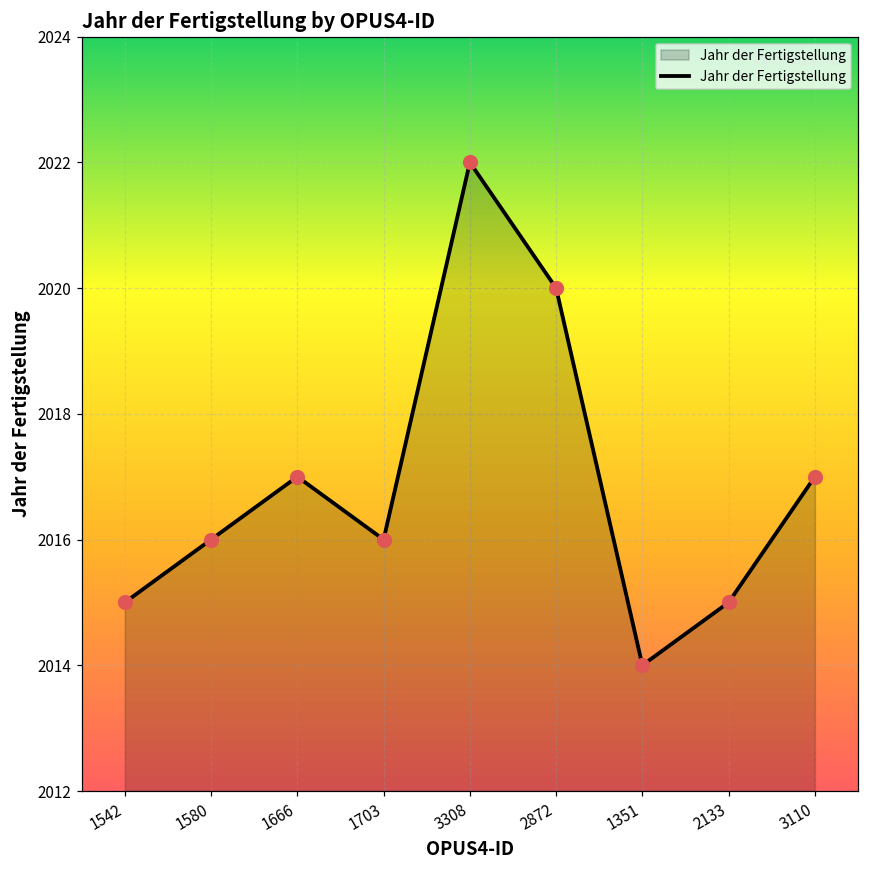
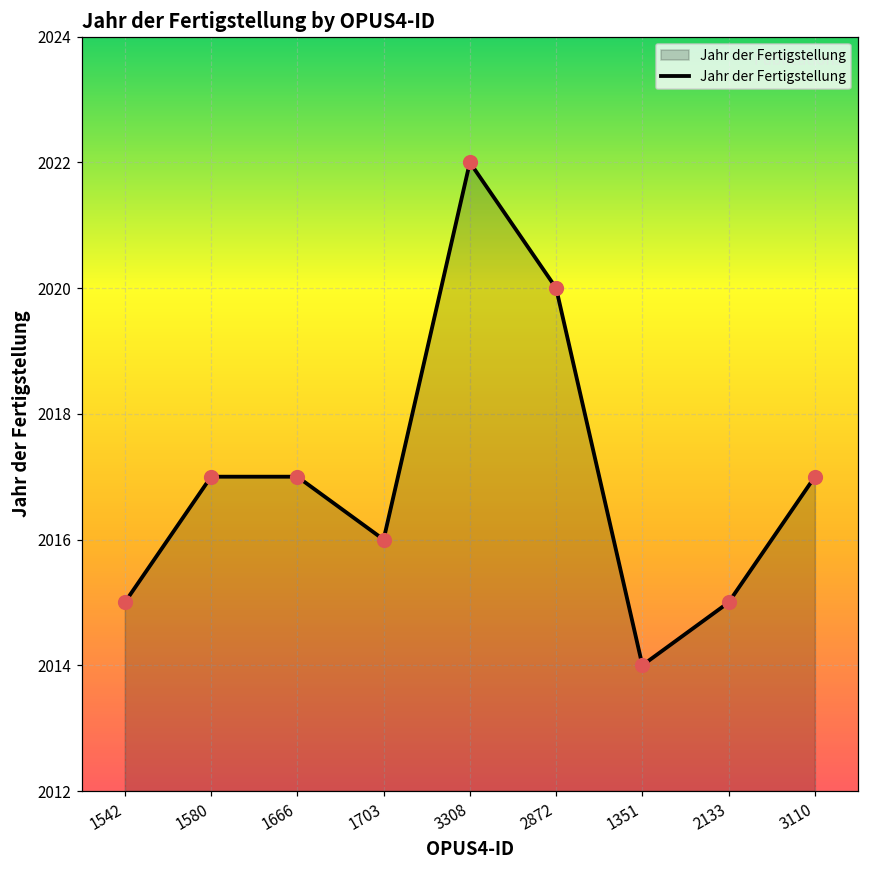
  {
    "1542": 2015,
-   "1580": 2016,
+   "1580": 2017,
    "1666": 2017,
    "1703": 2016,
    "3308": 2022,
    "2872": 2020,
    "1351": 2014,
    "2133": 2015,
    "3110": 2017
  }
